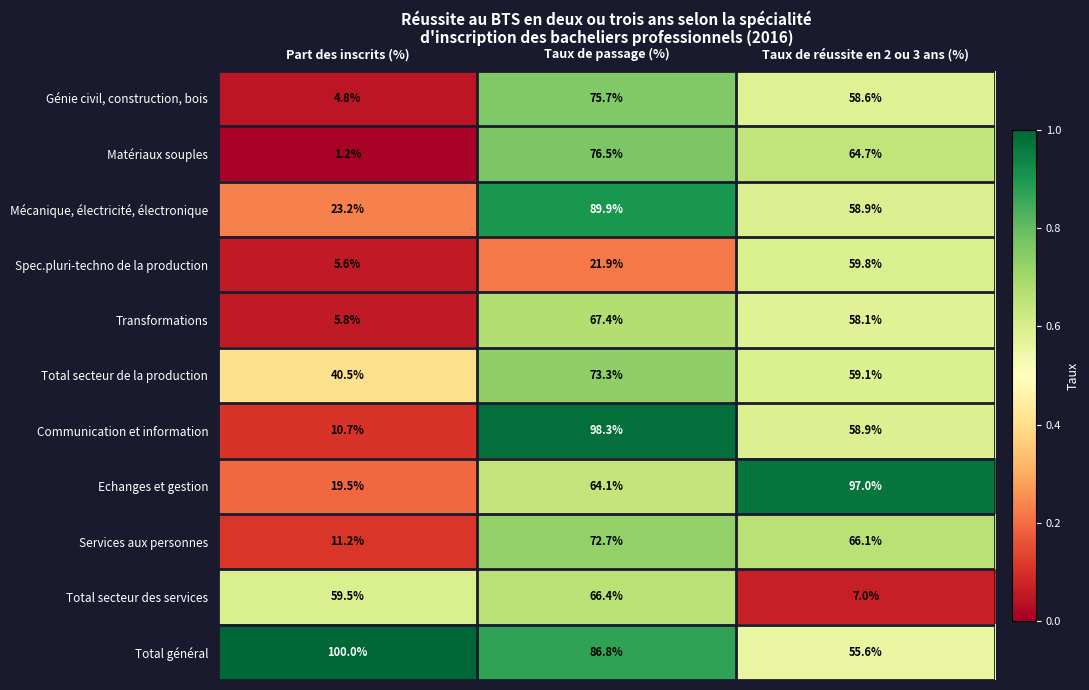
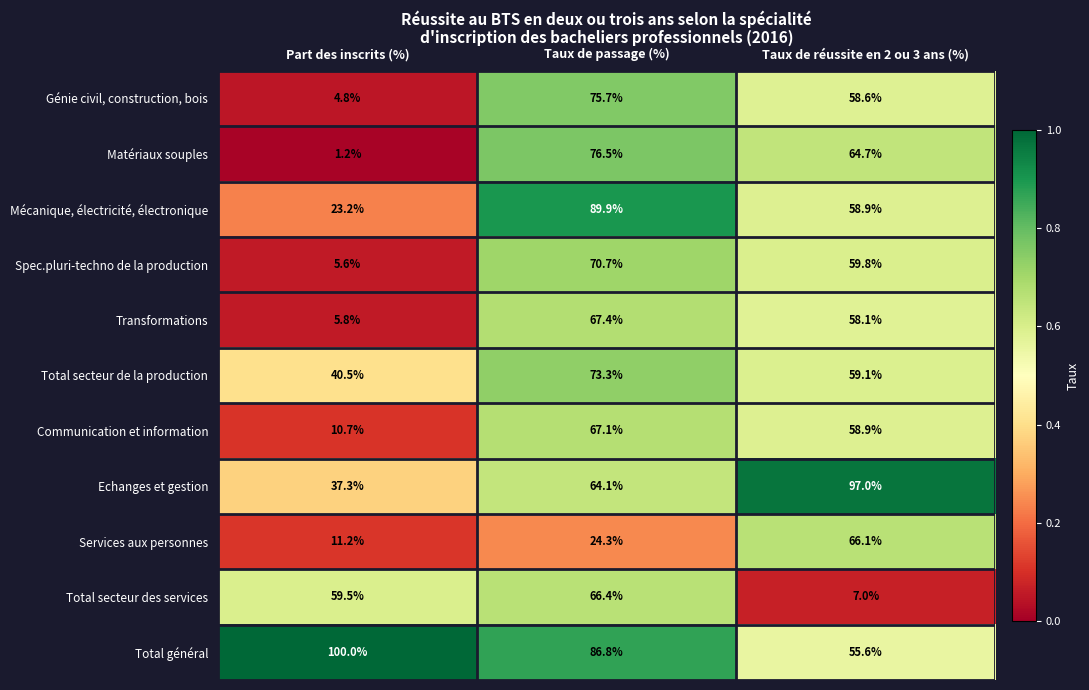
  {
    "Génie civil, construction, bois": {
      "Part des inscrits (%)": "4.8%",
      "Taux de passage (%)": "75.7%",
      "Taux de réussite en 2 ou 3 ans (%)": "58.6%"
    },
    "Matériaux souples": {
      "Part des inscrits (%)": "1.2%",
      "Taux de passage (%)": "76.5%",
      "Taux de réussite en 2 ou 3 ans (%)": "64.7%"
    },
    "Mécanique, électricité, électronique": {
      "Part des inscrits (%)": "23.2%",
      "Taux de passage (%)": "89.9%",
      "Taux de réussite en 2 ou 3 ans (%)": "58.9%"
    },
    "Spec.pluri-techno de la production": {
      "Part des inscrits (%)": "5.6%",
-     "Taux de passage (%)": "21.9%",
+     "Taux de passage (%)": "70.7%",
      "Taux de réussite en 2 ou 3 ans (%)": "59.8%"
    },
    "Transformations": {
      "Part des inscrits (%)": "5.8%",
      "Taux de passage (%)": "67.4%",
      "Taux de réussite en 2 ou 3 ans (%)": "58.1%"
    },
    "Total secteur de la production": {
      "Part des inscrits (%)": "40.5%",
      "Taux de passage (%)": "73.3%",
      "Taux de réussite en 2 ou 3 ans (%)": "59.1%"
    },
    "Communication et information": {
      "Part des inscrits (%)": "10.7%",
-     "Taux de passage (%)": "98.3%",
+     "Taux de passage (%)": "67.1%",
      "Taux de réussite en 2 ou 3 ans (%)": "58.9%"
    },
    "Echanges et gestion": {
-     "Part des inscrits (%)": "19.5%",
+     "Part des inscrits (%)": "37.3%",
      "Taux de passage (%)": "64.1%",
      "Taux de réussite en 2 ou 3 ans (%)": "97.0%"
    },
    "Services aux personnes": {
      "Part des inscrits (%)": "11.2%",
-     "Taux de passage (%)": "72.7%",
+     "Taux de passage (%)": "24.3%",
      "Taux de réussite en 2 ou 3 ans (%)": "66.1%"
    },
    "Total secteur des services": {
      "Part des inscrits (%)": "59.5%",
      "Taux de passage (%)": "66.4%",
      "Taux de réussite en 2 ou 3 ans (%)": "7.0%"
    },
    "Total général": {
      "Part des inscrits (%)": "100.0%",
      "Taux de passage (%)": "86.8%",
      "Taux de réussite en 2 ou 3 ans (%)": "55.6%"
    }
  }
